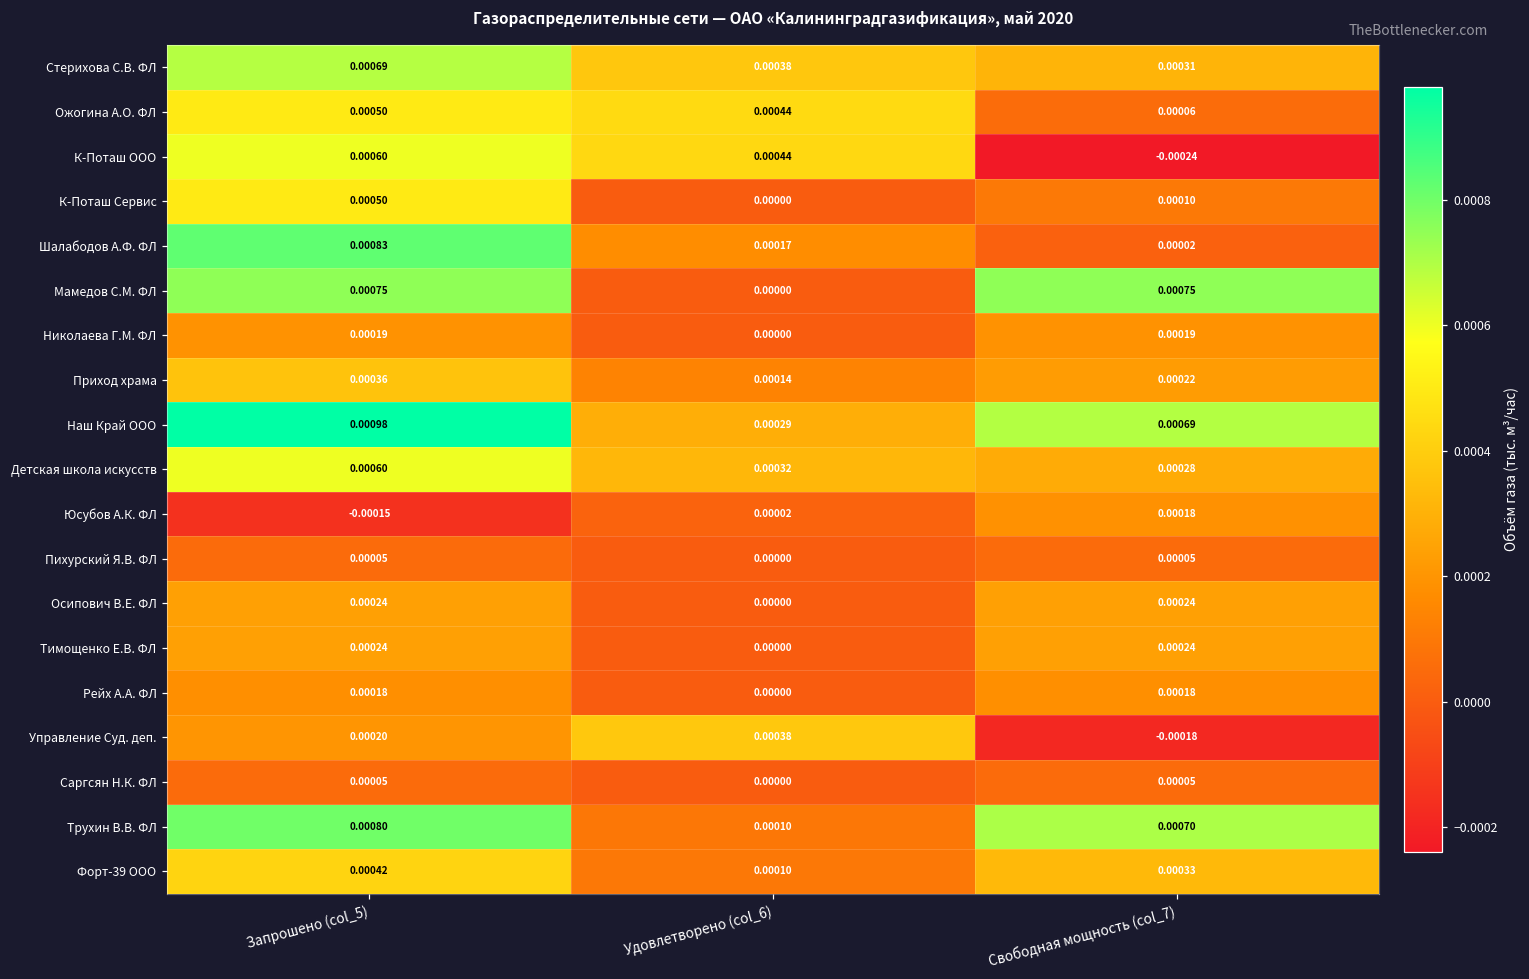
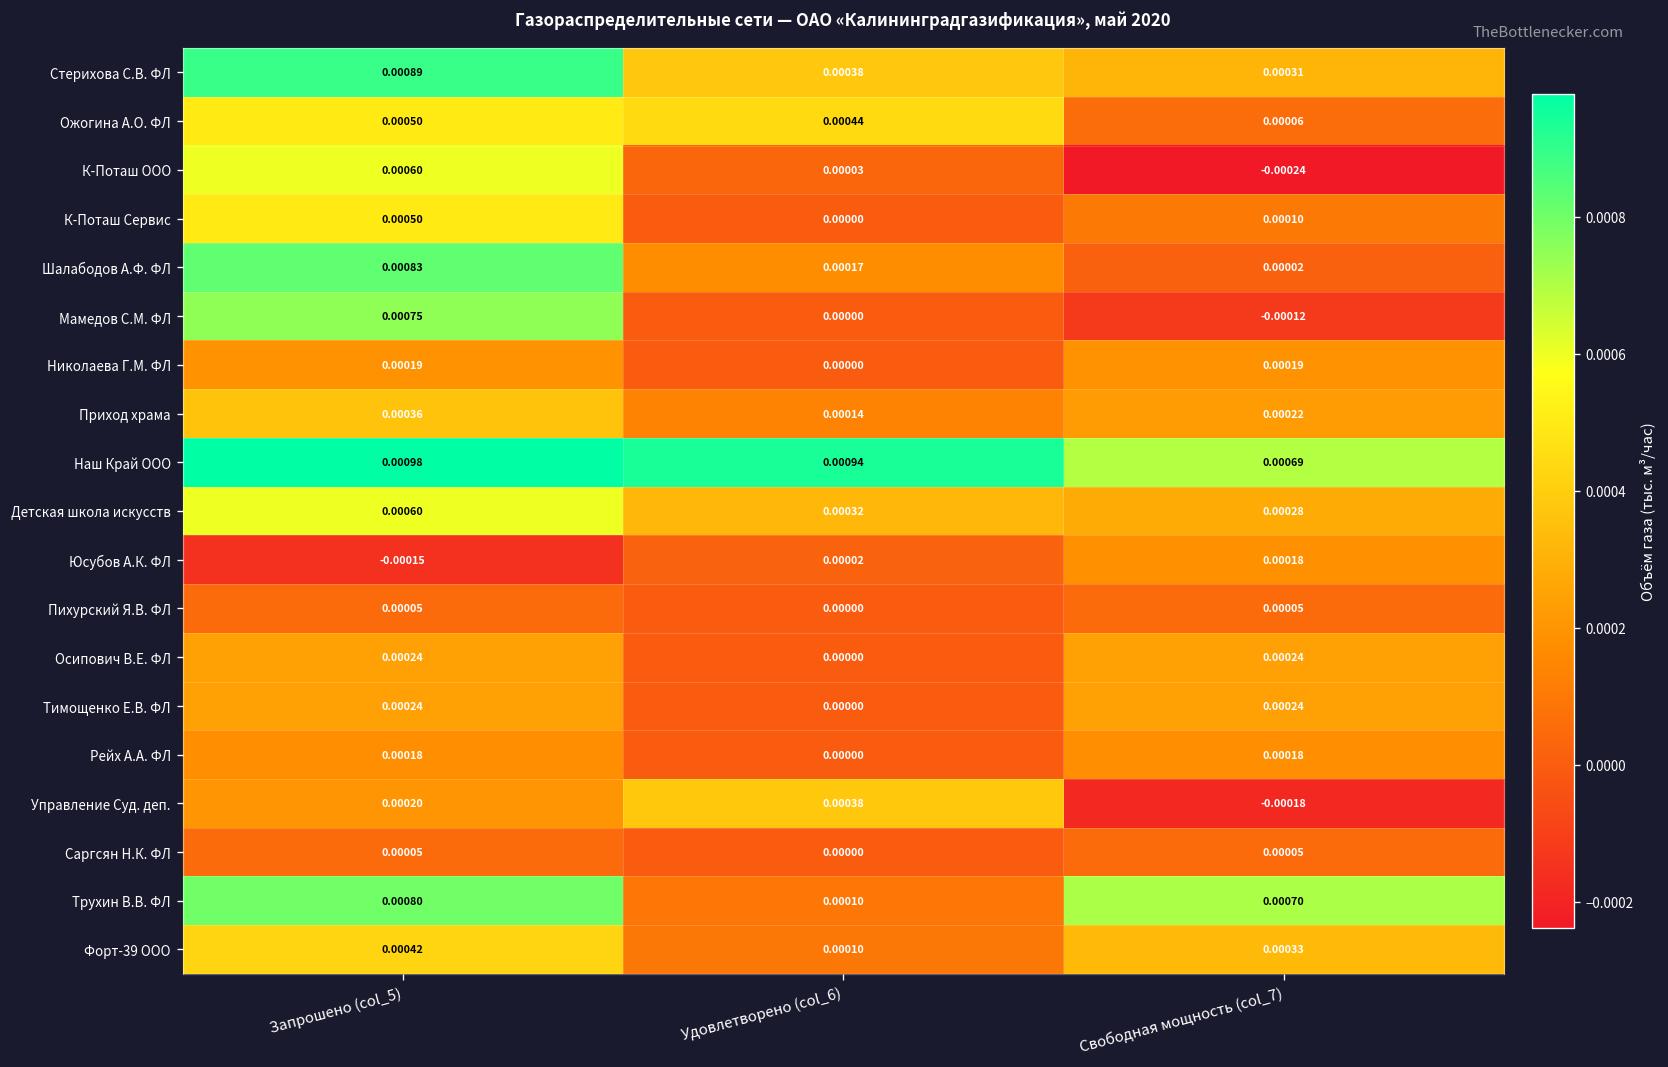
  {
    "Стерихова С.В. ФЛ": {
-     "Запрошено (col_5)": 0.00069,
+     "Запрошено (col_5)": 0.00089,
      "Удовлетворено (col_6)": 0.00038,
      "Свободная мощность (col_7)": 0.00031
    },
    "Ожогина А.О. ФЛ": {
      "Запрошено (col_5)": 0.00050,
      "Удовлетворено (col_6)": 0.00044,
      "Свободная мощность (col_7)": 0.00006
    },
    "К-Поташ ООО": {
      "Запрошено (col_5)": 0.00060,
-     "Удовлетворено (col_6)": 0.00044,
+     "Удовлетворено (col_6)": 0.00003,
      "Свободная мощность (col_7)": -0.00024
    },
    "К-Поташ Сервис": {
      "Запрошено (col_5)": 0.00050,
      "Удовлетворено (col_6)": 0.00000,
      "Свободная мощность (col_7)": 0.00010
    },
    "Шалабодов А.Ф. ФЛ": {
      "Запрошено (col_5)": 0.00083,
      "Удовлетворено (col_6)": 0.00017,
      "Свободная мощность (col_7)": 0.00002
    },
    "Мамедов С.М. ФЛ": {
      "Запрошено (col_5)": 0.00075,
      "Удовлетворено (col_6)": 0.00000,
-     "Свободная мощность (col_7)": 0.00075
+     "Свободная мощность (col_7)": -0.00012
    },
    "Николаева Г.М. ФЛ": {
      "Запрошено (col_5)": 0.00019,
      "Удовлетворено (col_6)": 0.00000,
      "Свободная мощность (col_7)": 0.00019
    },
    "Приход храма": {
      "Запрошено (col_5)": 0.00036,
      "Удовлетворено (col_6)": 0.00014,
      "Свободная мощность (col_7)": 0.00022
    },
    "Наш Край ООО": {
      "Запрошено (col_5)": 0.00098,
-     "Удовлетворено (col_6)": 0.00029,
+     "Удовлетворено (col_6)": 0.00094,
      "Свободная мощность (col_7)": 0.00069
    },
    "Детская школа искусств": {
      "Запрошено (col_5)": 0.00060,
      "Удовлетворено (col_6)": 0.00032,
      "Свободная мощность (col_7)": 0.00028
    },
    "Юсубов А.К. ФЛ": {
      "Запрошено (col_5)": -0.00015,
      "Удовлетворено (col_6)": 0.00002,
      "Свободная мощность (col_7)": 0.00018
    },
    "Пихурский Я.В. ФЛ": {
      "Запрошено (col_5)": 0.00005,
      "Удовлетворено (col_6)": 0.00000,
      "Свободная мощность (col_7)": 0.00005
    },
    "Осипович В.Е. ФЛ": {
      "Запрошено (col_5)": 0.00024,
      "Удовлетворено (col_6)": 0.00000,
      "Свободная мощность (col_7)": 0.00024
    },
    "Тимощенко Е.В. ФЛ": {
      "Запрошено (col_5)": 0.00024,
      "Удовлетворено (col_6)": 0.00000,
      "Свободная мощность (col_7)": 0.00024
    },
    "Рейх А.А. ФЛ": {
      "Запрошено (col_5)": 0.00018,
      "Удовлетворено (col_6)": 0.00000,
      "Свободная мощность (col_7)": 0.00018
    },
    "Управление Суд. деп.": {
      "Запрошено (col_5)": 0.00020,
      "Удовлетворено (col_6)": 0.00038,
      "Свободная мощность (col_7)": -0.00018
    },
    "Саргсян Н.К. ФЛ": {
      "Запрошено (col_5)": 0.00005,
      "Удовлетворено (col_6)": 0.00000,
      "Свободная мощность (col_7)": 0.00005
    },
    "Трухин В.В. ФЛ": {
      "Запрошено (col_5)": 0.00080,
      "Удовлетворено (col_6)": 0.00010,
      "Свободная мощность (col_7)": 0.00070
    },
    "Форт-39 ООО": {
      "Запрошено (col_5)": 0.00042,
      "Удовлетворено (col_6)": 0.00010,
      "Свободная мощность (col_7)": 0.00033
    }
  }
